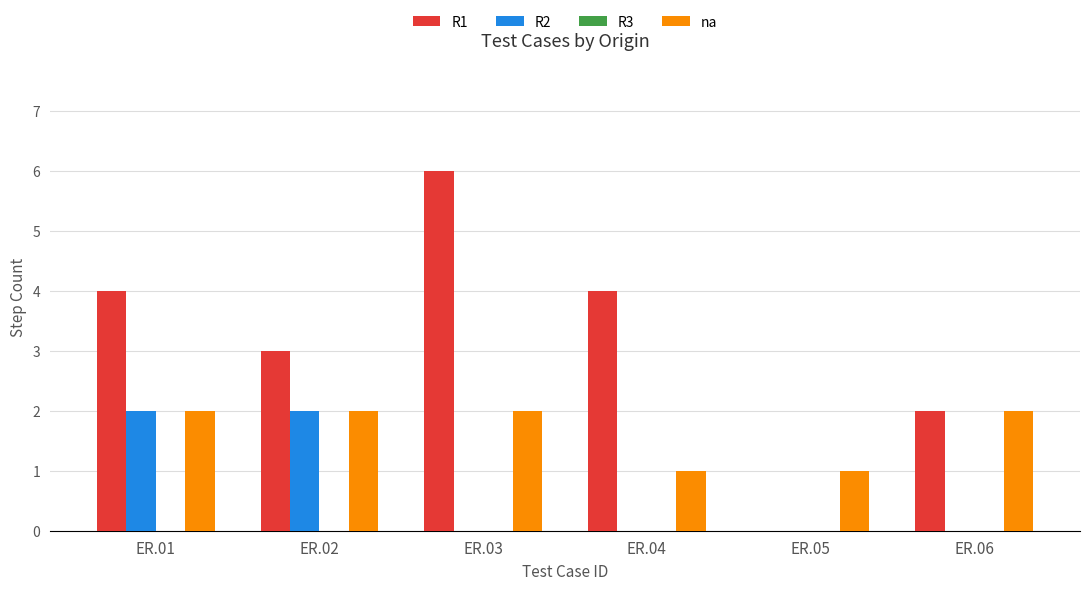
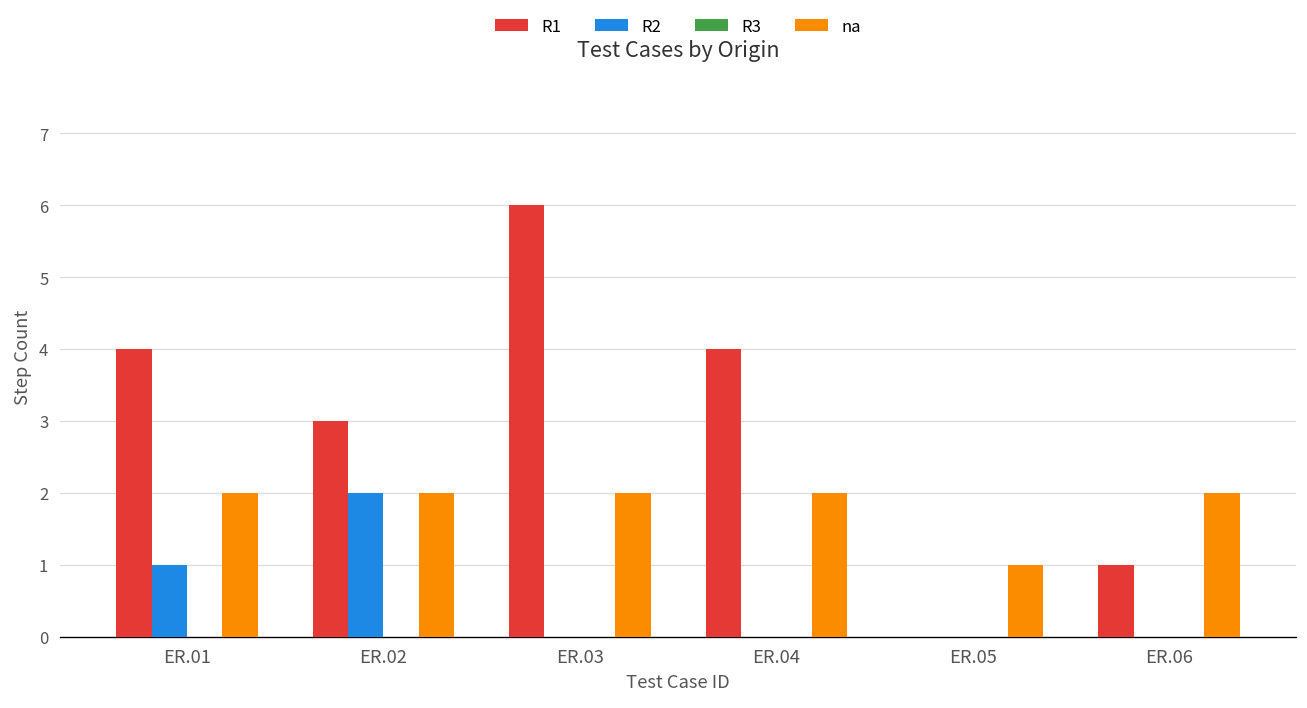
  {
    "R1": {
      "ER.01": 4,
      "ER.02": 3,
      "ER.03": 6,
      "ER.04": 4,
      "ER.05": 0,
-     "ER.06": 2
+     "ER.06": 1
    },
    "R2": {
-     "ER.01": 2,
+     "ER.01": 1,
      "ER.02": 2,
      "ER.03": 0,
      "ER.04": 0,
      "ER.05": 0,
      "ER.06": 0
    },
    "R3": {
      "ER.01": 0,
      "ER.02": 0,
      "ER.03": 0,
      "ER.04": 0,
      "ER.05": 0,
      "ER.06": 0
    },
    "na": {
      "ER.01": 2,
      "ER.02": 2,
      "ER.03": 2,
-     "ER.04": 1,
+     "ER.04": 2,
      "ER.05": 1,
      "ER.06": 2
    }
  }
